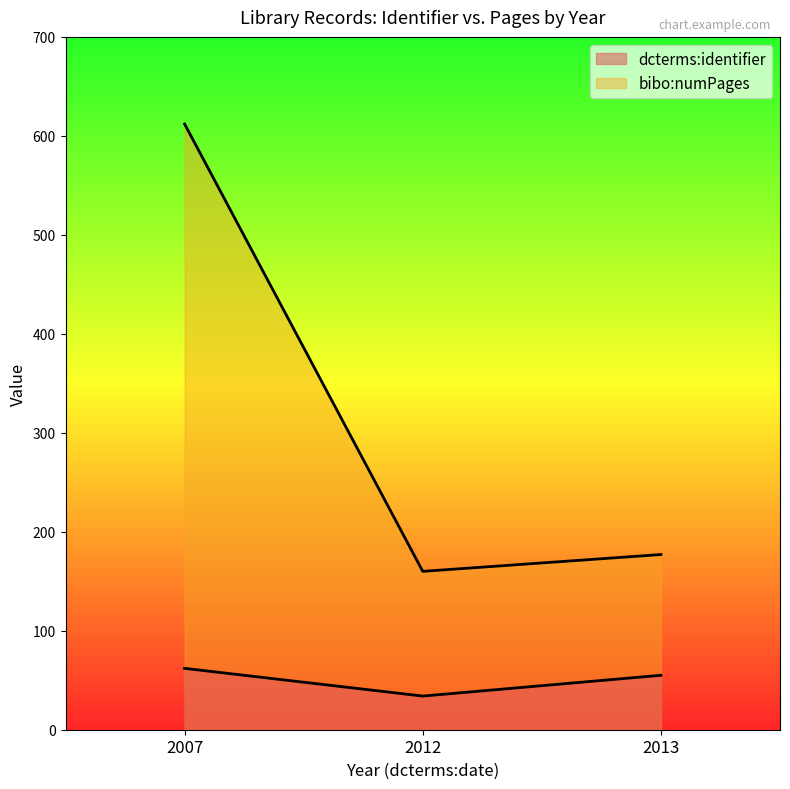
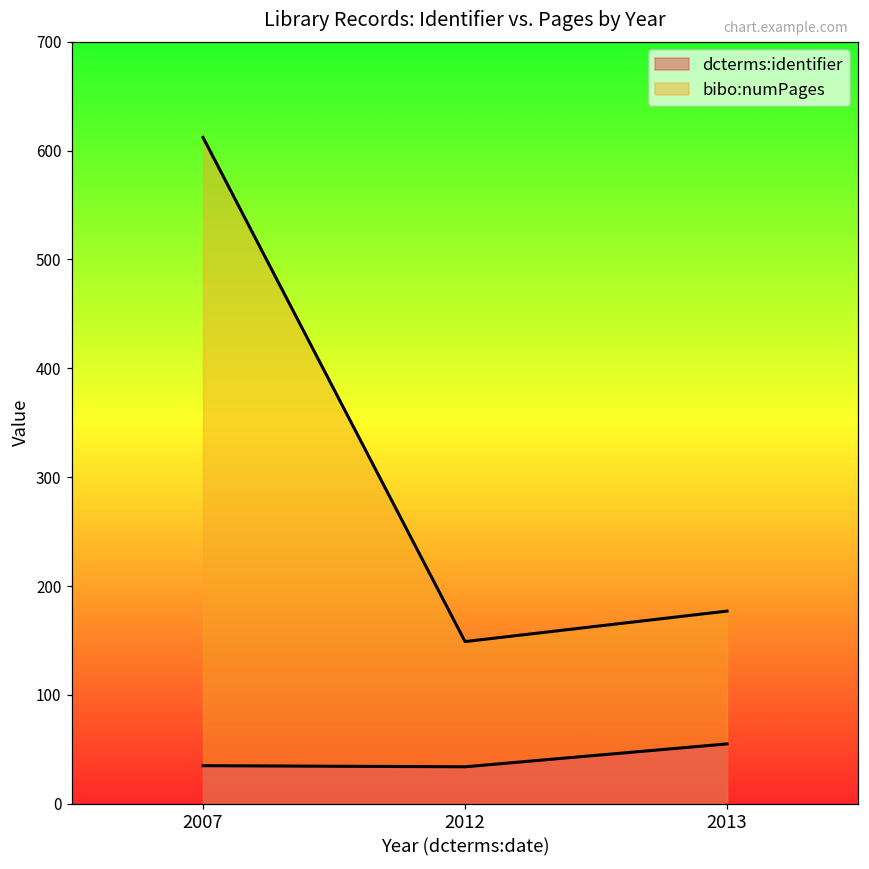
  {
    "bibo:numPages": {
      "2007": 610,
-     "2012": 160,
+     "2012": 150,
      "2013": 180
    },
    "dcterms:identifier": {
-     "2007": 60,
+     "2007": 40,
      "2012": 30,
      "2013": 60
    }
  }
